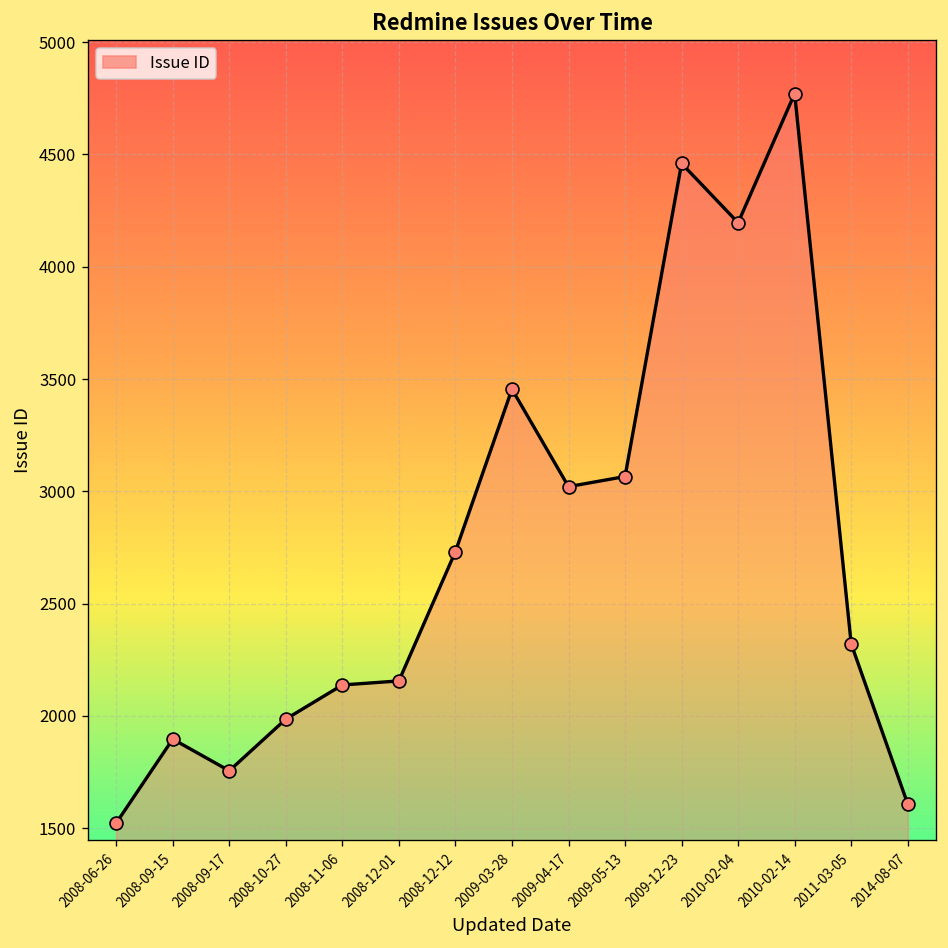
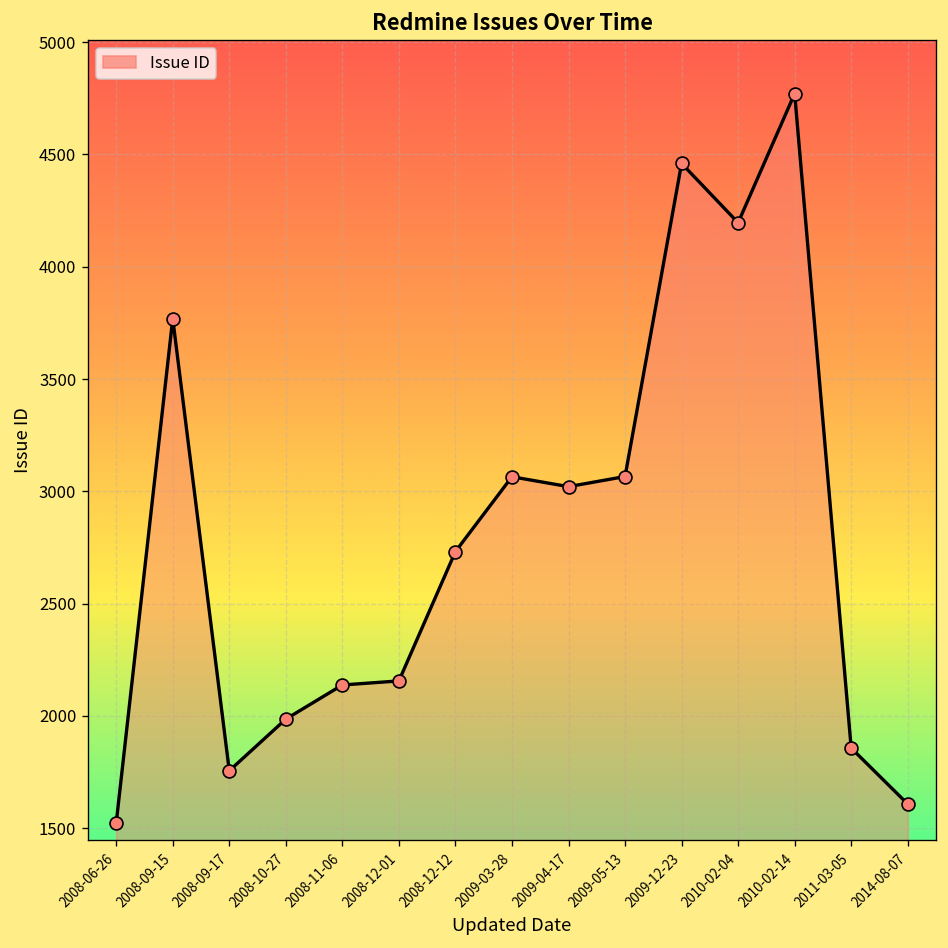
  {
    "2008-06-26": 1520,
-   "2008-09-15": 1900,
+   "2008-09-15": 3770,
    "2008-09-17": 1760,
    "2008-10-27": 1990,
    "2008-11-06": 2140,
    "2008-12-01": 2160,
    "2008-12-12": 2730,
-   "2009-03-28": 3460,
+   "2009-03-28": 3070,
    "2009-04-17": 3020,
    "2009-05-13": 3070,
    "2009-12-23": 4460,
    "2010-02-04": 4200,
    "2010-02-14": 4770,
-   "2011-03-05": 2320,
+   "2011-03-05": 1860,
    "2014-08-07": 1610
  }
